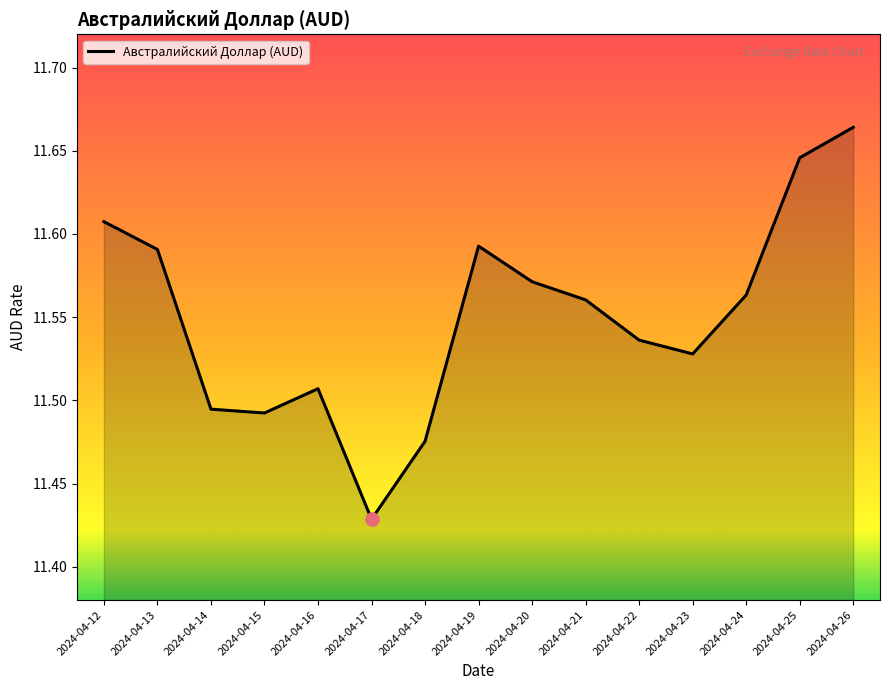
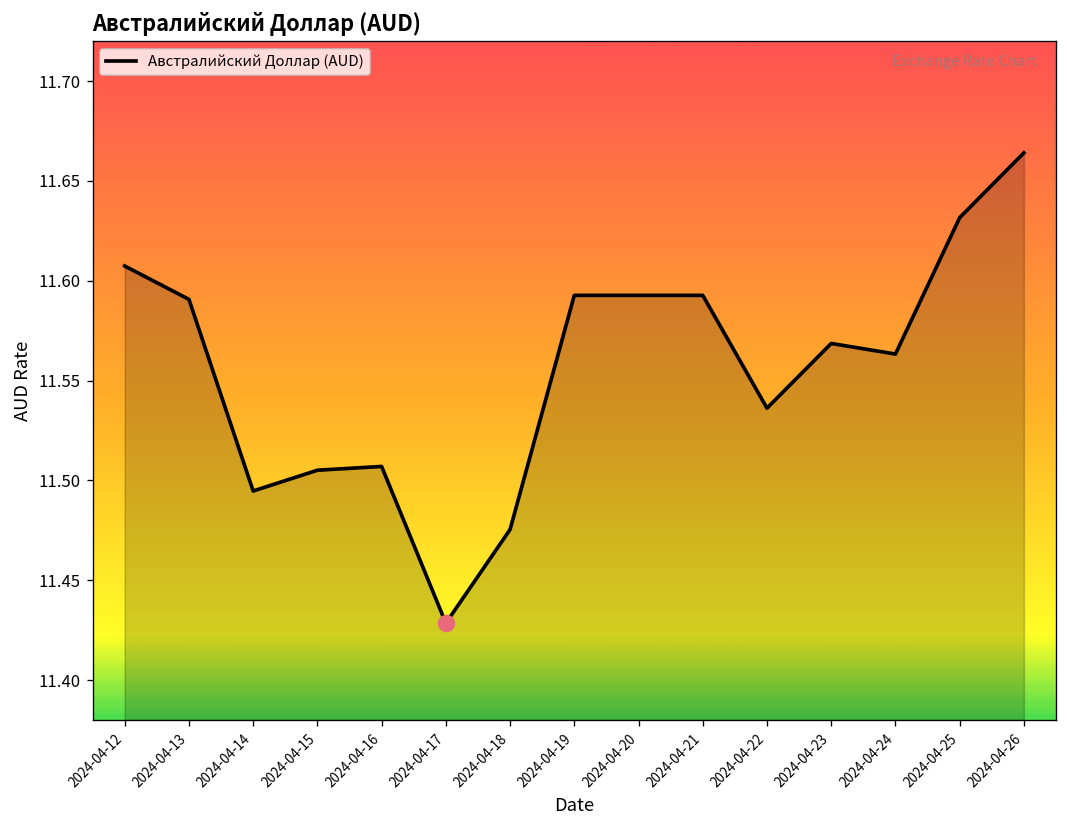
  {
    "Австралийский Доллар (AUD)": {
      "2024-04-12": 11.607,
      "2024-04-13": 11.591,
      "2024-04-14": 11.495,
-     "2024-04-15": 11.492,
+     "2024-04-15": 11.505,
      "2024-04-16": 11.507,
      "2024-04-18": 11.475,
      "2024-04-19": 11.593,
-     "2024-04-20": 11.571,
-     "2024-04-21": 11.560,
+     "2024-04-20": 11.593,
+     "2024-04-21": 11.593,
      "2024-04-22": 11.536,
-     "2024-04-23": 11.528,
+     "2024-04-23": 11.569,
      "2024-04-24": 11.563,
-     "2024-04-25": 11.646,
+     "2024-04-25": 11.632,
      "2024-04-26": 11.664
    }
  }
